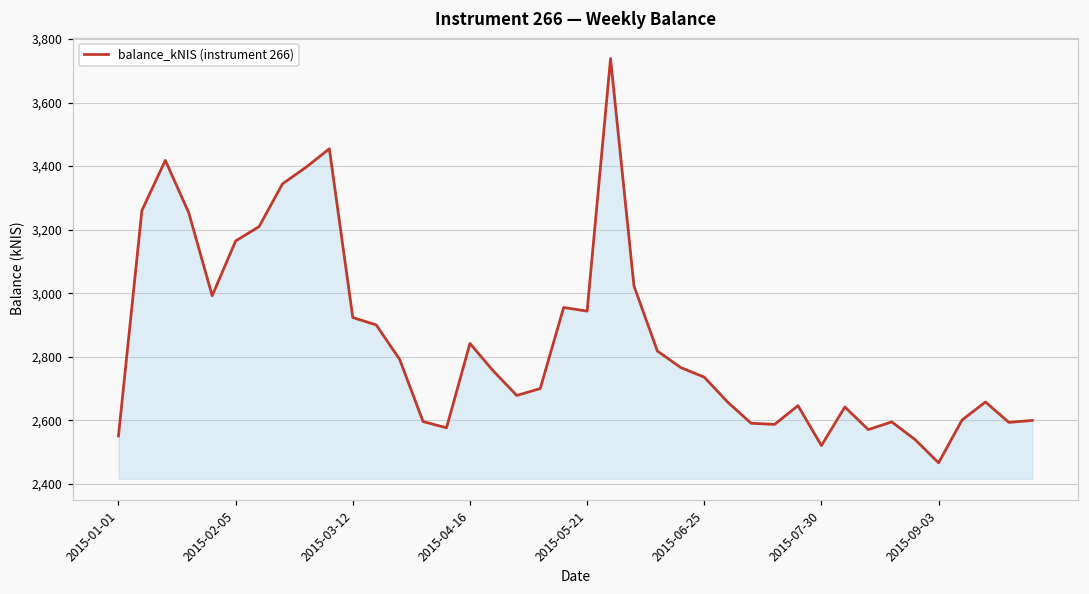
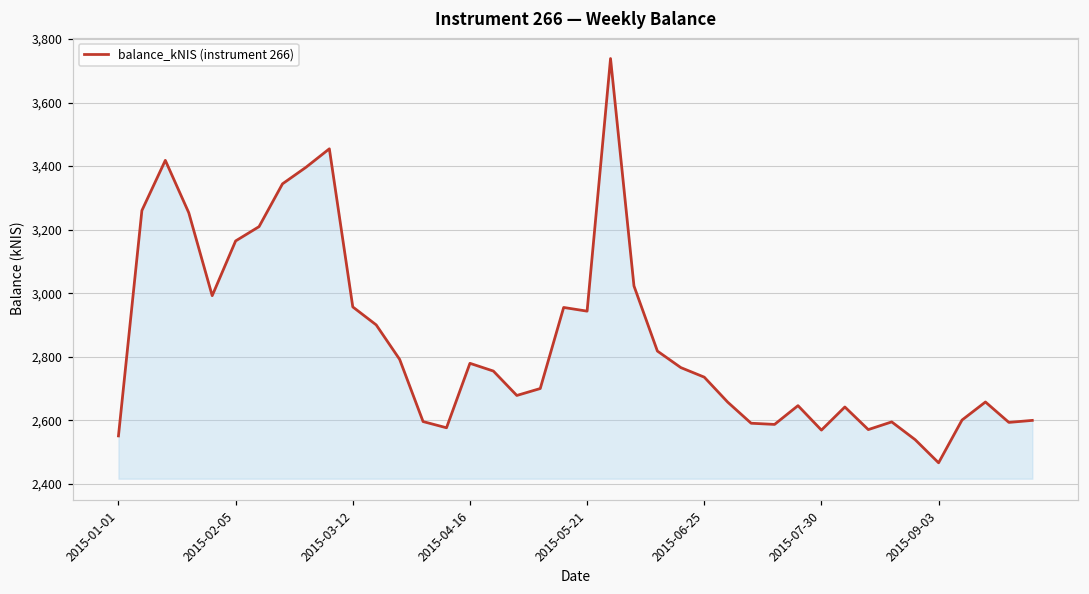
  {
    "2015-01-01": "2,550",
    "2015-02-05": "3,160",
-   "2015-03-12": "2,920",
-   "2015-04-16": "2,840",
+   "2015-03-12": "2,960",
+   "2015-04-16": "2,780",
    "2015-05-21": "2,940",
    "2015-06-25": "2,740",
-   "2015-07-30": "2,520",
+   "2015-07-30": "2,570",
    "2015-09-03": "2,470"
  }
